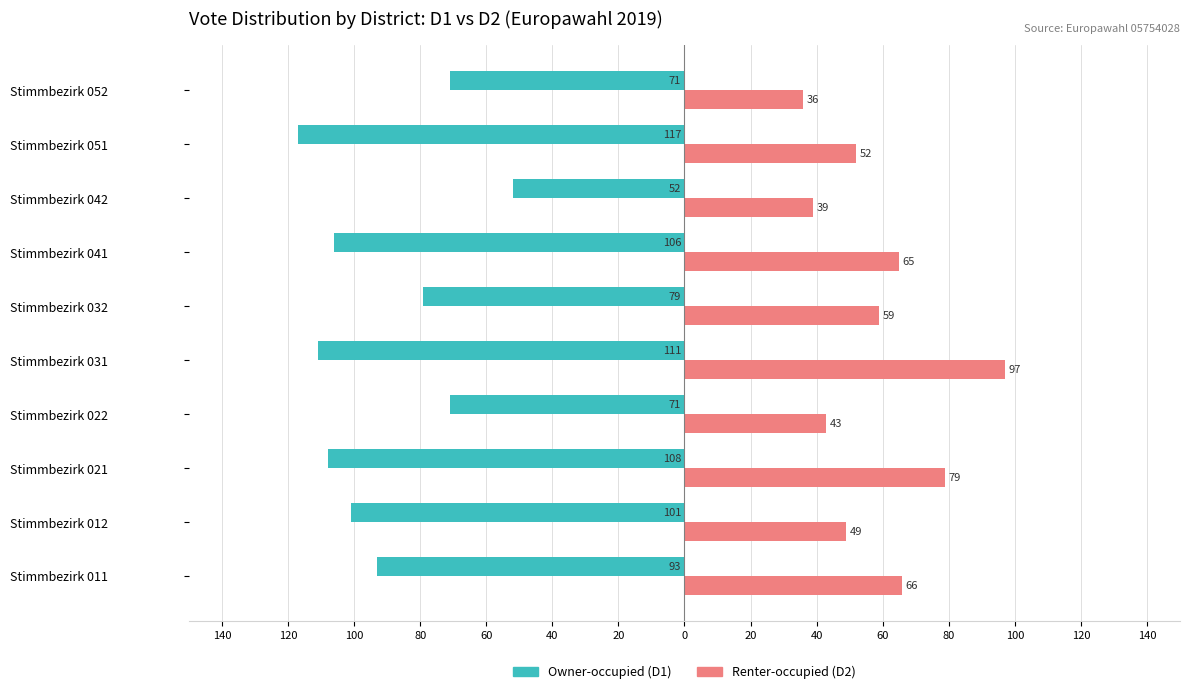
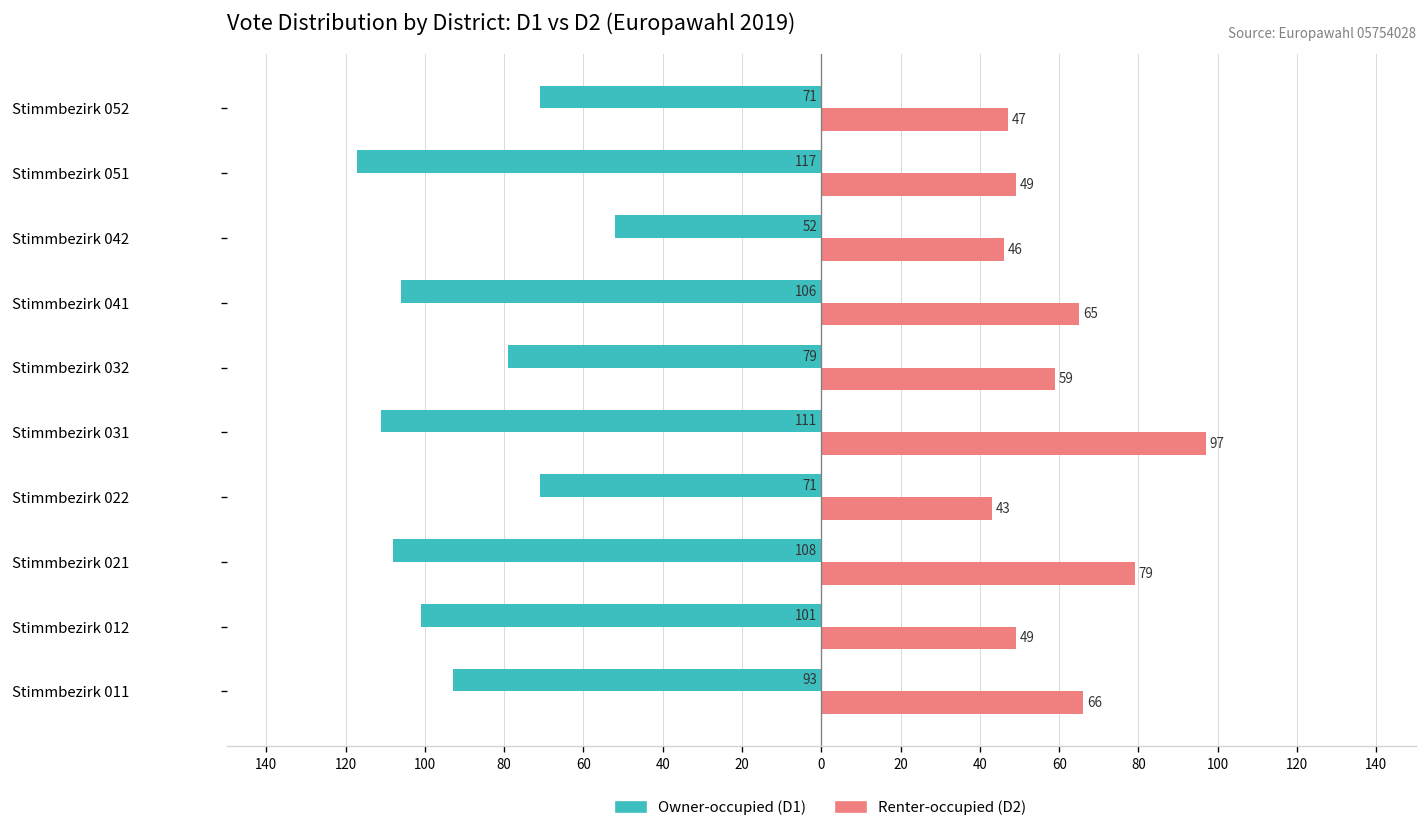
  {
    "Renter-occupied (D2)": {
-     "Stimmbezirk 052": 36,
-     "Stimmbezirk 051": 52,
-     "Stimmbezirk 042": 39,
+     "Stimmbezirk 052": 47,
+     "Stimmbezirk 051": 49,
+     "Stimmbezirk 042": 46,
      "Stimmbezirk 041": 65,
      "Stimmbezirk 032": 59,
      "Stimmbezirk 031": 97,
      "Stimmbezirk 022": 43,
      "Stimmbezirk 021": 79,
      "Stimmbezirk 012": 49,
      "Stimmbezirk 011": 66
    }
  }
